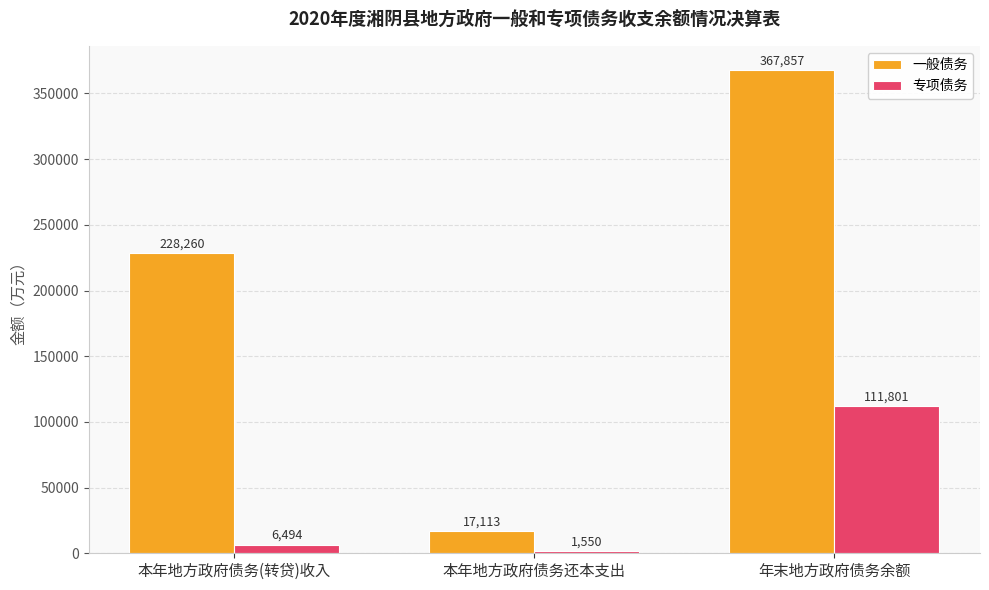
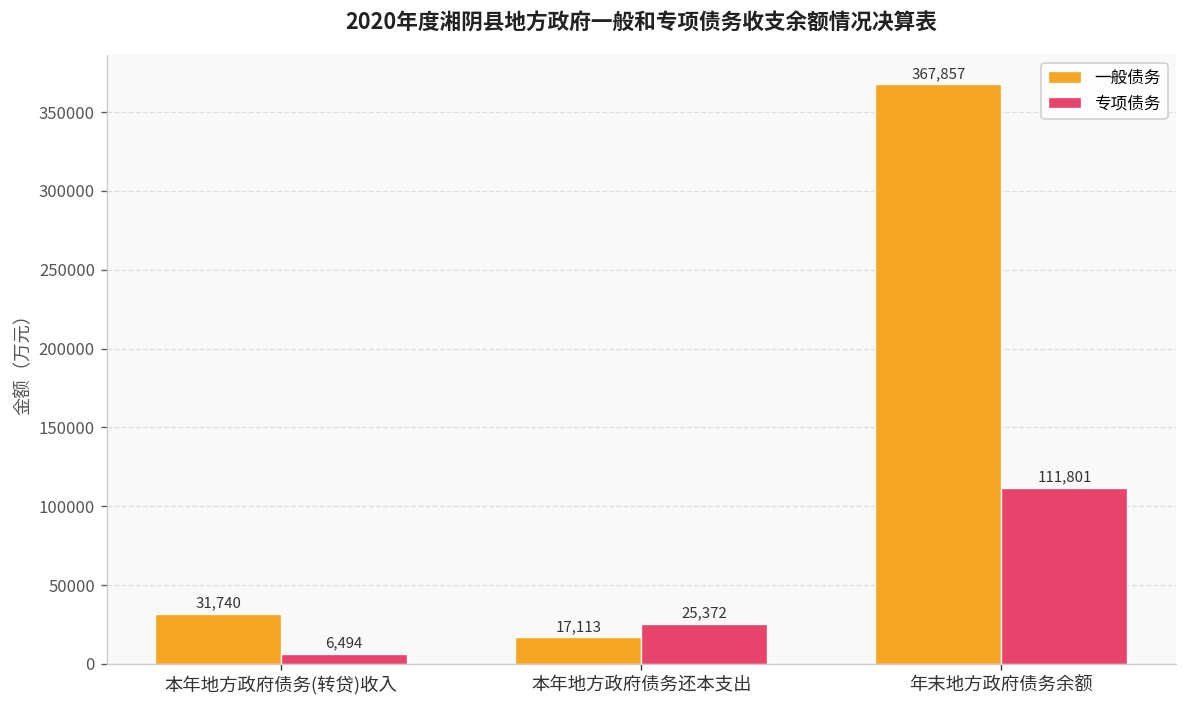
  {
    "一般债务": {
-     "本年地方政府债务(转贷)收入": "228,260",
+     "本年地方政府债务(转贷)收入": "31,740",
      "本年地方政府债务还本支出": "17,113",
      "年末地方政府债务余额": "367,857"
    },
    "专项债务": {
      "本年地方政府债务(转贷)收入": "6,494",
-     "本年地方政府债务还本支出": "1,550",
+     "本年地方政府债务还本支出": "25,372",
      "年末地方政府债务余额": "111,801"
    }
  }
